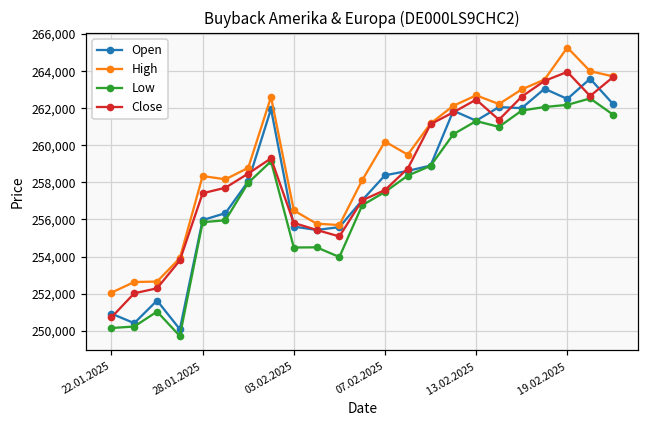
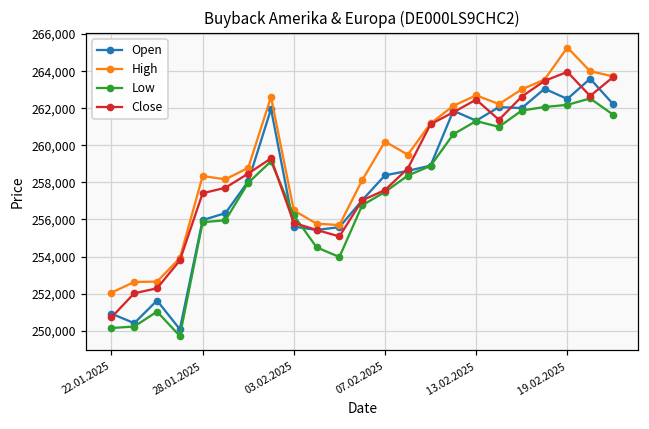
  {
    "Open": {
      "22.01.2025": "250,900",
      "03.02.2025": "255,600",
      "07.02.2025": "258,400",
      "19.02.2025": "262,500"
    },
    "High": {
      "22.01.2025": "252,100",
      "28.01.2025": "258,300",
      "03.02.2025": "256,500",
      "07.02.2025": "260,200",
      "13.02.2025": "262,700",
      "19.02.2025": "265,300"
    },
    "Low": {
      "22.01.2025": "250,100",
-     "03.02.2025": "254,500",
+     "03.02.2025": "256,200",
      "19.02.2025": "262,200"
    },
    "Close": {
      "22.01.2025": "250,700",
      "28.01.2025": "257,400",
      "03.02.2025": "255,800",
      "13.02.2025": "262,500",
      "19.02.2025": "264,000"
    }
  }
